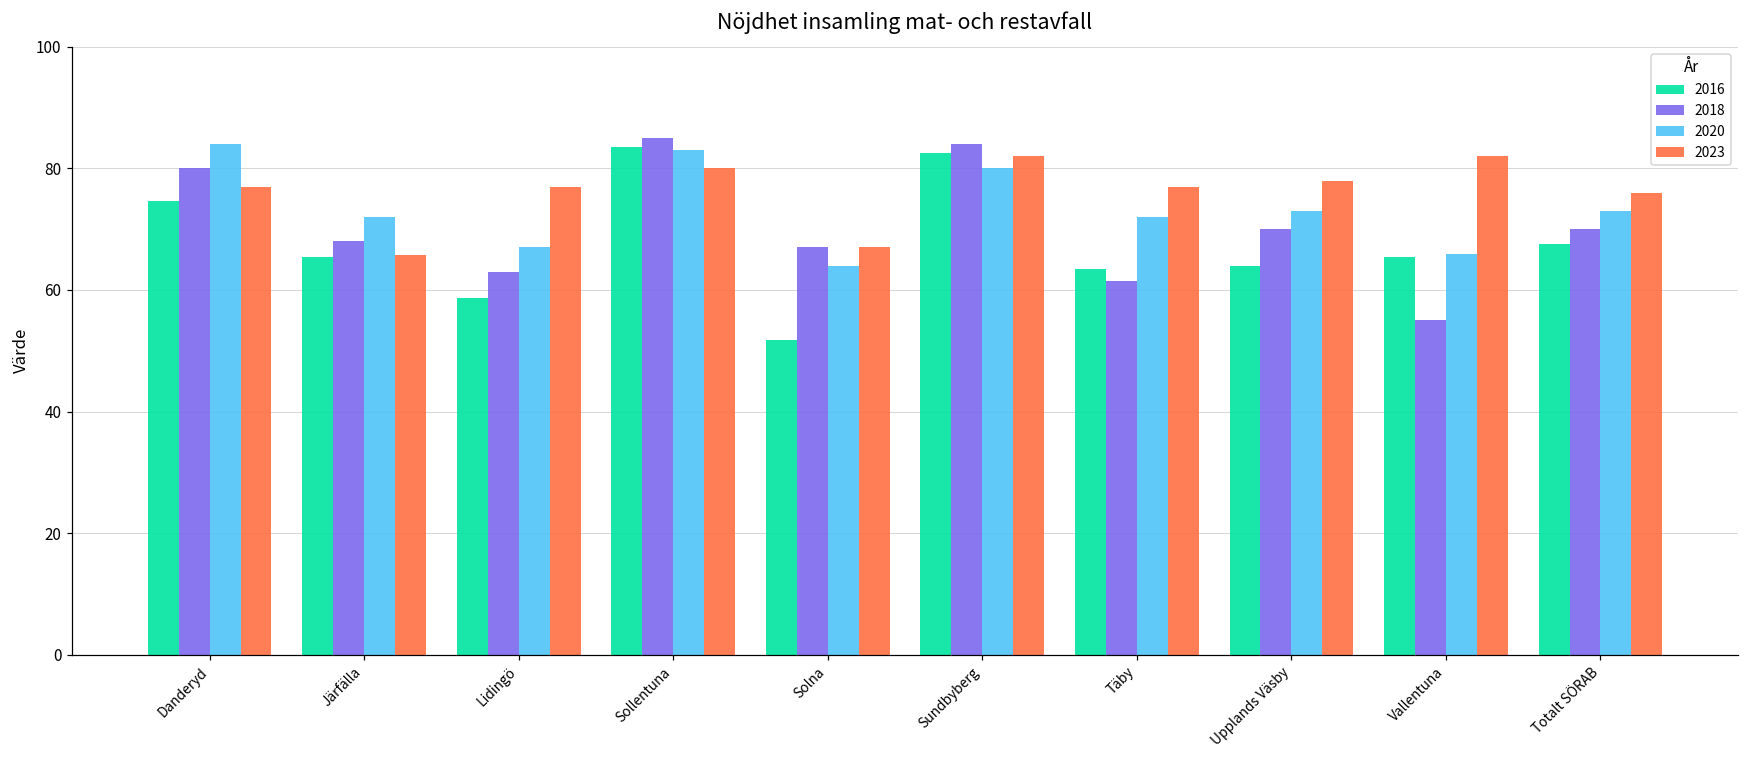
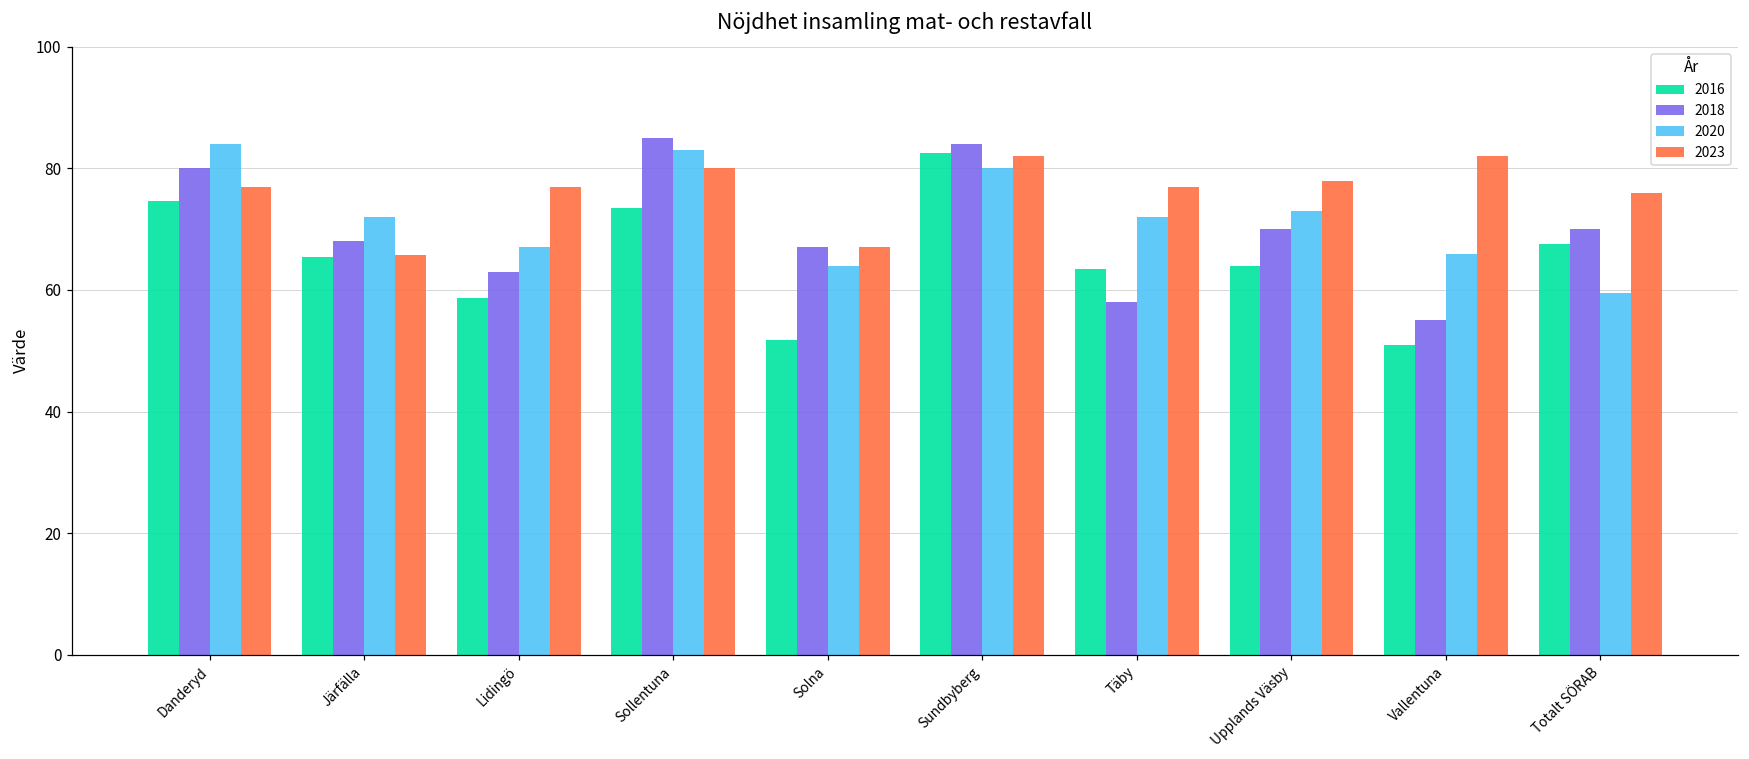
  {
    "2016": {
      "Danderyd": 75,
      "Järfälla": 66,
      "Lidingö": 59,
-     "Sollentuna": 84,
+     "Sollentuna": 74,
      "Solna": 52,
      "Sundbyberg": 83,
      "Täby": 64,
      "Upplands Väsby": 64,
-     "Vallentuna": 65,
+     "Vallentuna": 51,
      "Totalt SÖRAB": 68
    },
    "2018": {
      "Danderyd": 80,
      "Järfälla": 68,
      "Lidingö": 63,
      "Sollentuna": 85,
      "Solna": 67,
      "Sundbyberg": 84,
-     "Täby": 62,
+     "Täby": 58,
      "Upplands Väsby": 70,
      "Vallentuna": 55,
      "Totalt SÖRAB": 70
    },
    "2020": {
      "Danderyd": 84,
      "Järfälla": 72,
      "Lidingö": 67,
      "Sollentuna": 83,
      "Solna": 64,
      "Sundbyberg": 80,
      "Täby": 72,
      "Upplands Väsby": 73,
      "Vallentuna": 66,
-     "Totalt SÖRAB": 73
+     "Totalt SÖRAB": 60
    },
    "2023": {
      "Danderyd": 77,
      "Järfälla": 66,
      "Lidingö": 77,
      "Sollentuna": 80,
      "Solna": 67,
      "Sundbyberg": 82,
      "Täby": 77,
      "Upplands Väsby": 78,
      "Vallentuna": 82,
      "Totalt SÖRAB": 76
    }
  }
